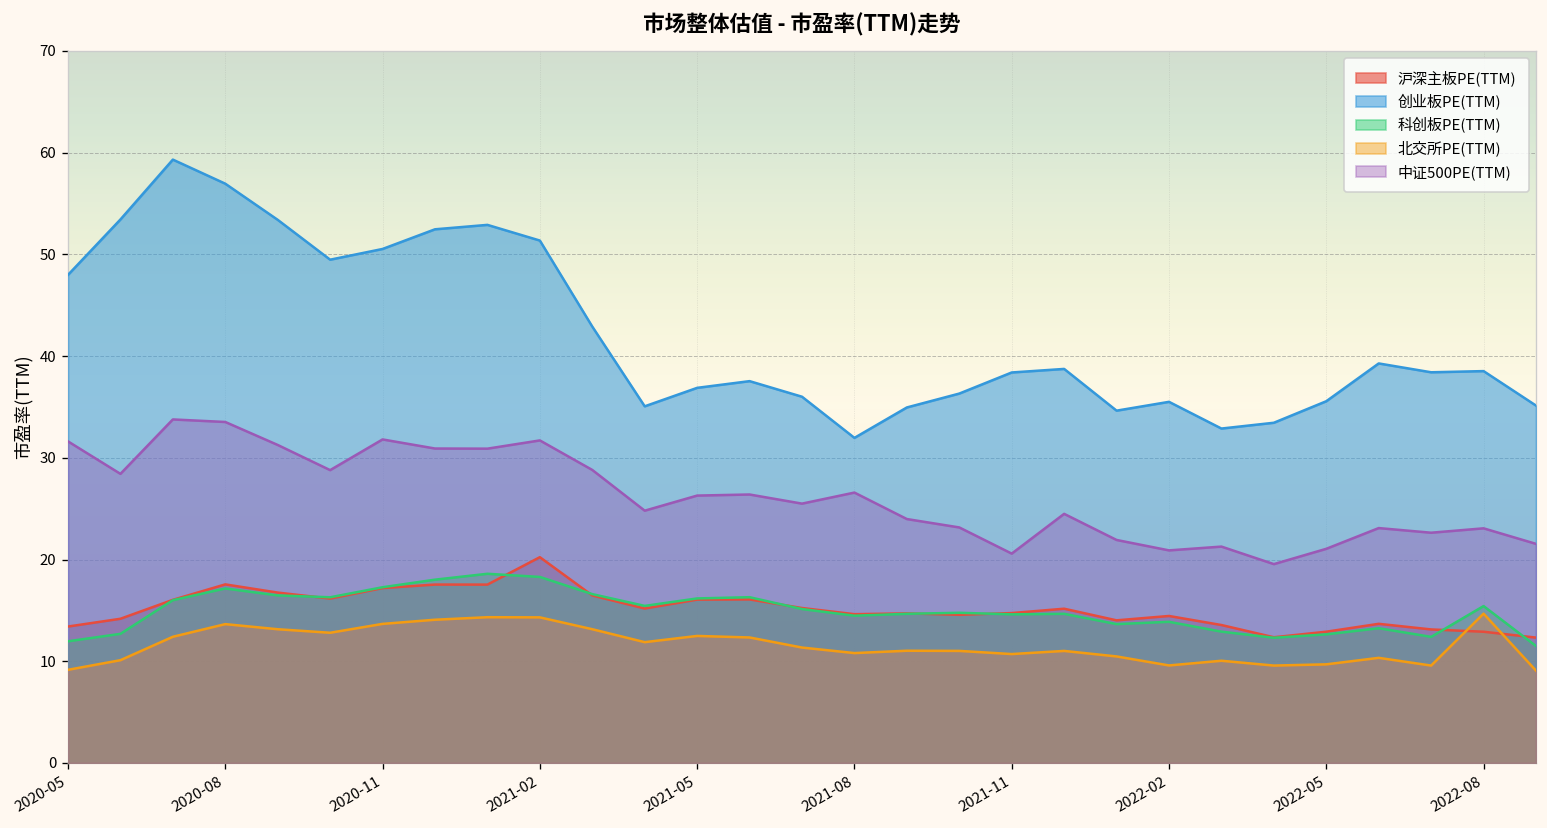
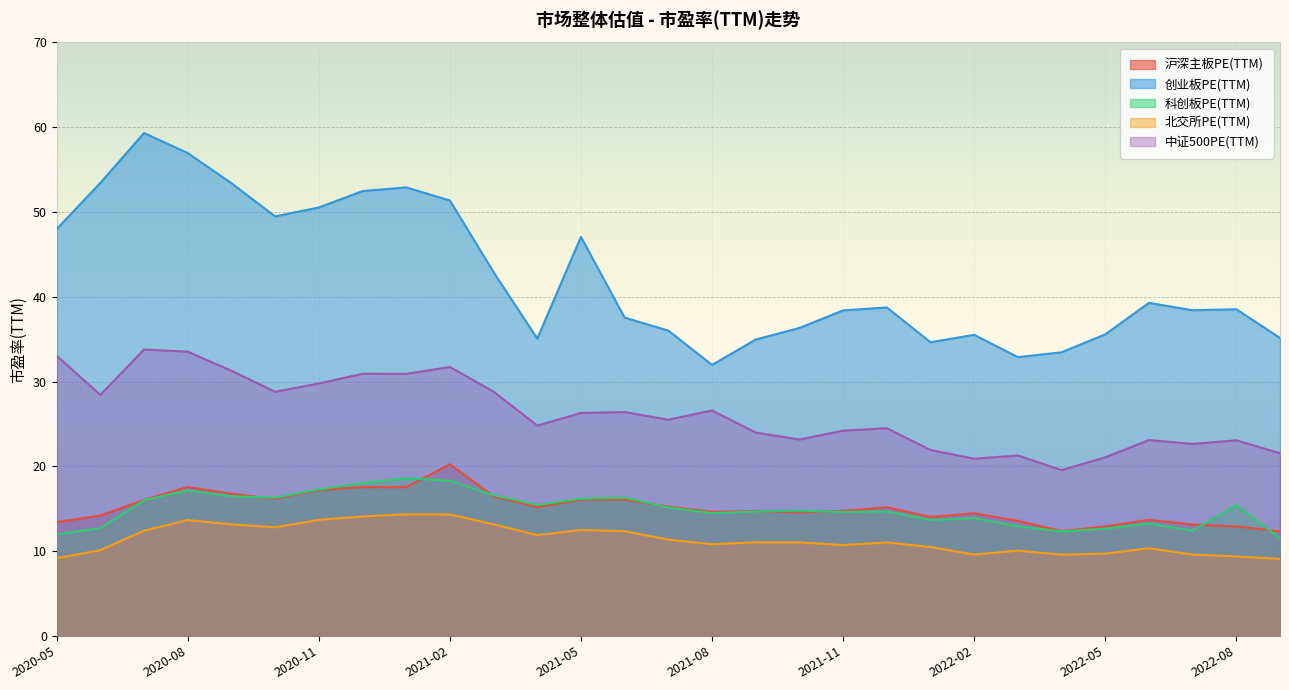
  {
    "沪深主板PE(TTM)": {
      "2020-05": 13,
      "2020-08": 18,
      "2021-02": 20,
      "2022-02": 14,
      "2022-08": 13
    },
    "创业板PE(TTM)": {
      "2020-05": 48,
      "2020-08": 57,
      "2020-11": 51,
      "2021-02": 51,
-     "2021-05": 37,
+     "2021-05": 47,
      "2021-08": 32,
      "2021-11": 38,
      "2022-02": 36,
      "2022-05": 36,
      "2022-08": 39
    },
    "科创板PE(TTM)": {
      "2020-05": 12,
      "2020-08": 17,
      "2021-02": 18,
      "2022-02": 14,
      "2022-08": 15
    },
    "北交所PE(TTM)": {
      "2020-05": 9,
      "2020-08": 14,
      "2020-11": 14,
      "2021-02": 14,
      "2021-05": 12,
      "2021-08": 11,
      "2021-11": 11,
      "2022-02": 10,
      "2022-05": 10,
-     "2022-08": 15
+     "2022-08": 9
    },
    "中证500PE(TTM)": {
-     "2020-05": 32,
+     "2020-05": 33,
      "2020-08": 34,
-     "2020-11": 32,
+     "2020-11": 30,
      "2021-02": 32,
      "2021-05": 26,
      "2021-08": 27,
-     "2021-11": 21,
+     "2021-11": 24,
      "2022-02": 21,
      "2022-05": 21,
      "2022-08": 23
    }
  }
